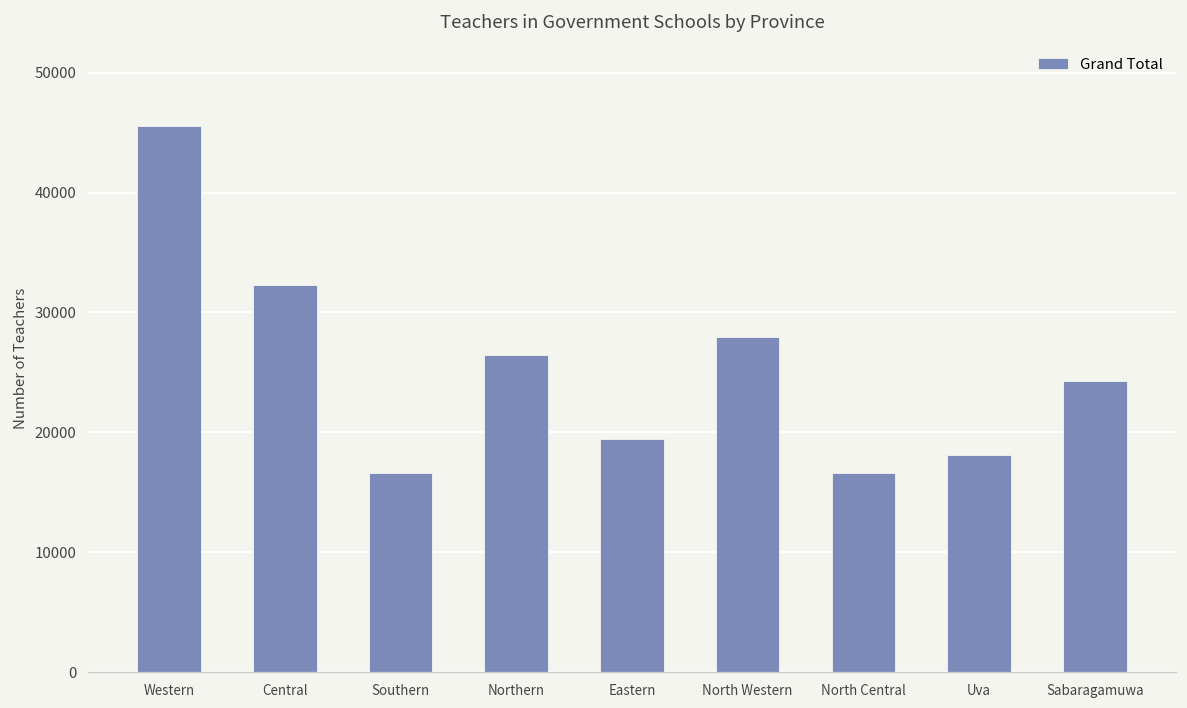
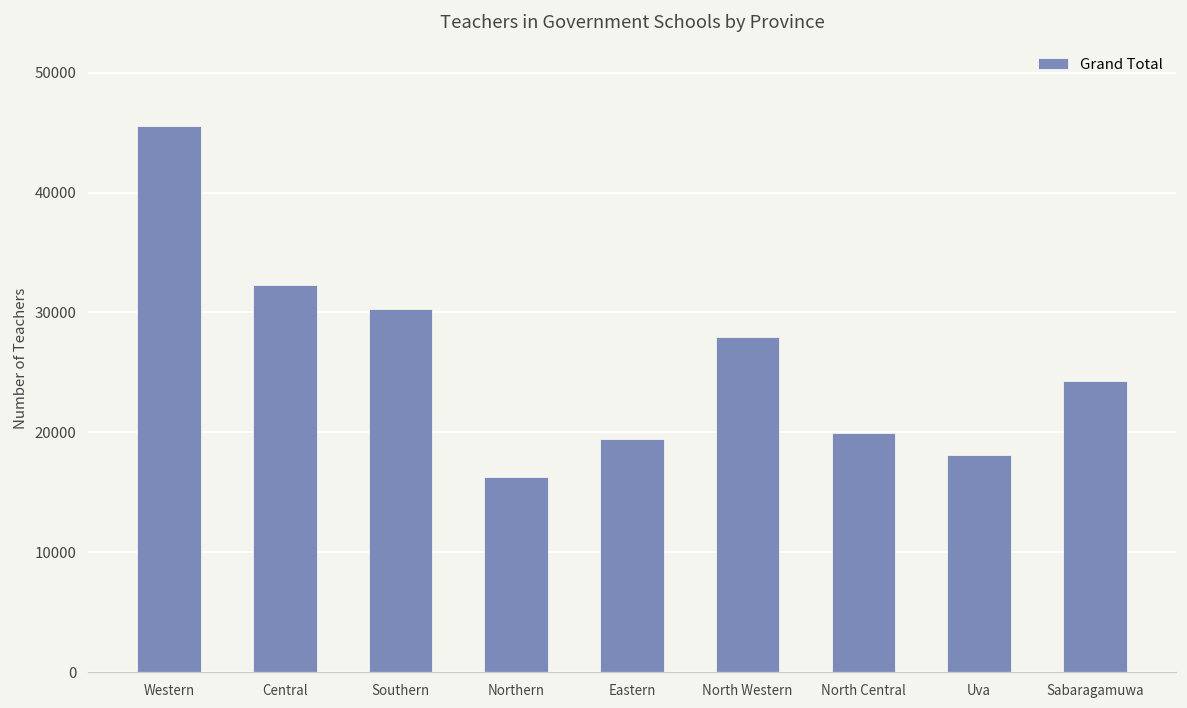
  {
    "Western": 46000,
    "Central": 32000,
-   "Southern": 17000,
-   "Northern": 26000,
+   "Southern": 30000,
+   "Northern": 16000,
    "Eastern": 19000,
    "North Western": 28000,
-   "North Central": 17000,
+   "North Central": 20000,
    "Uva": 18000,
    "Sabaragamuwa": 24000
  }
